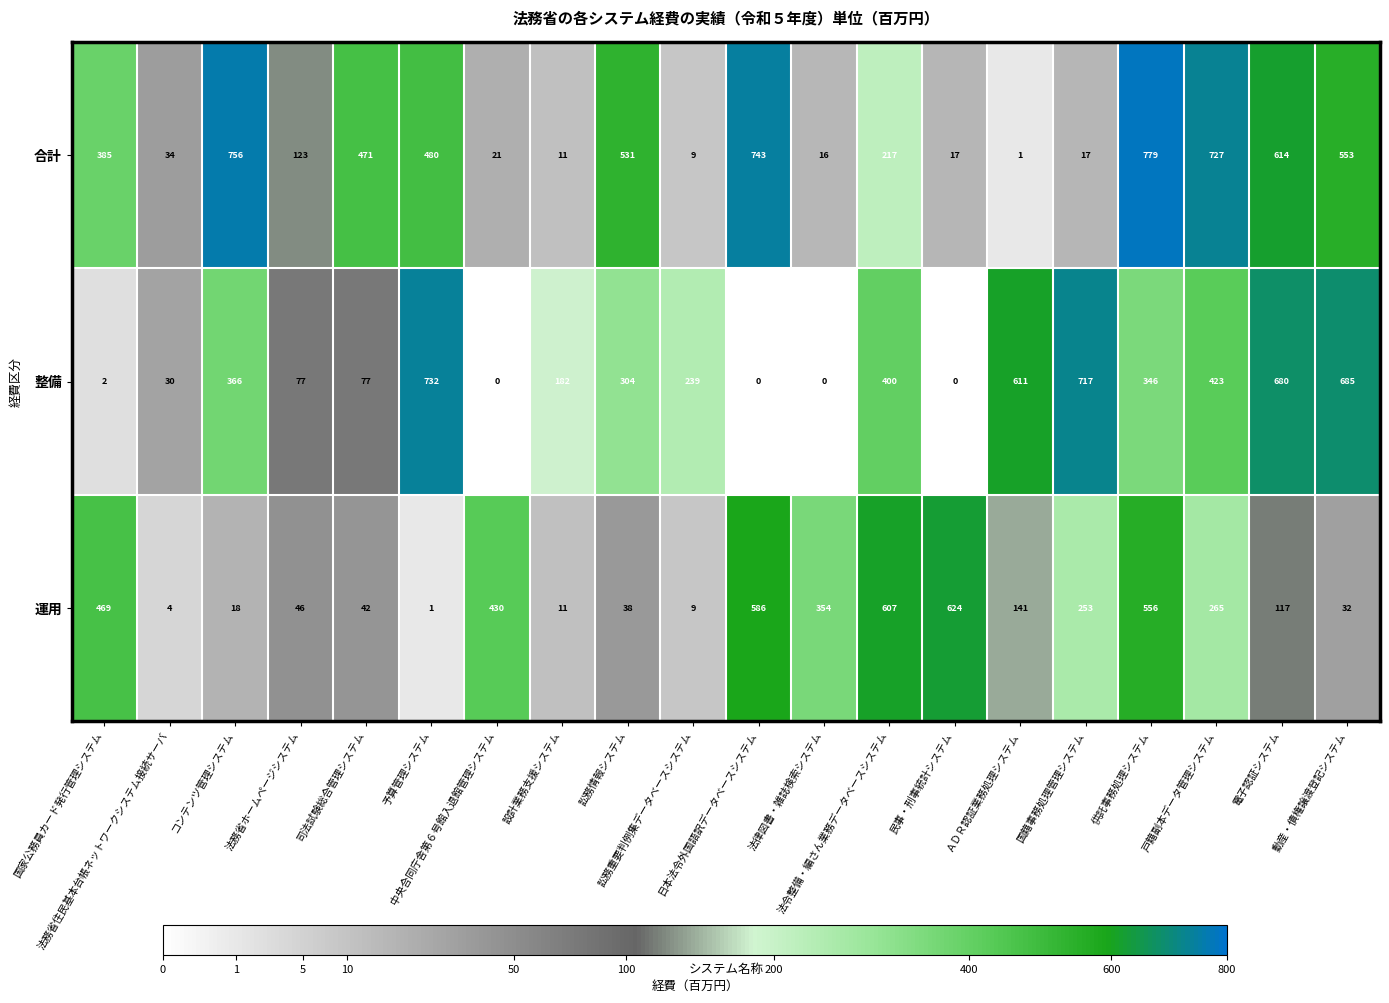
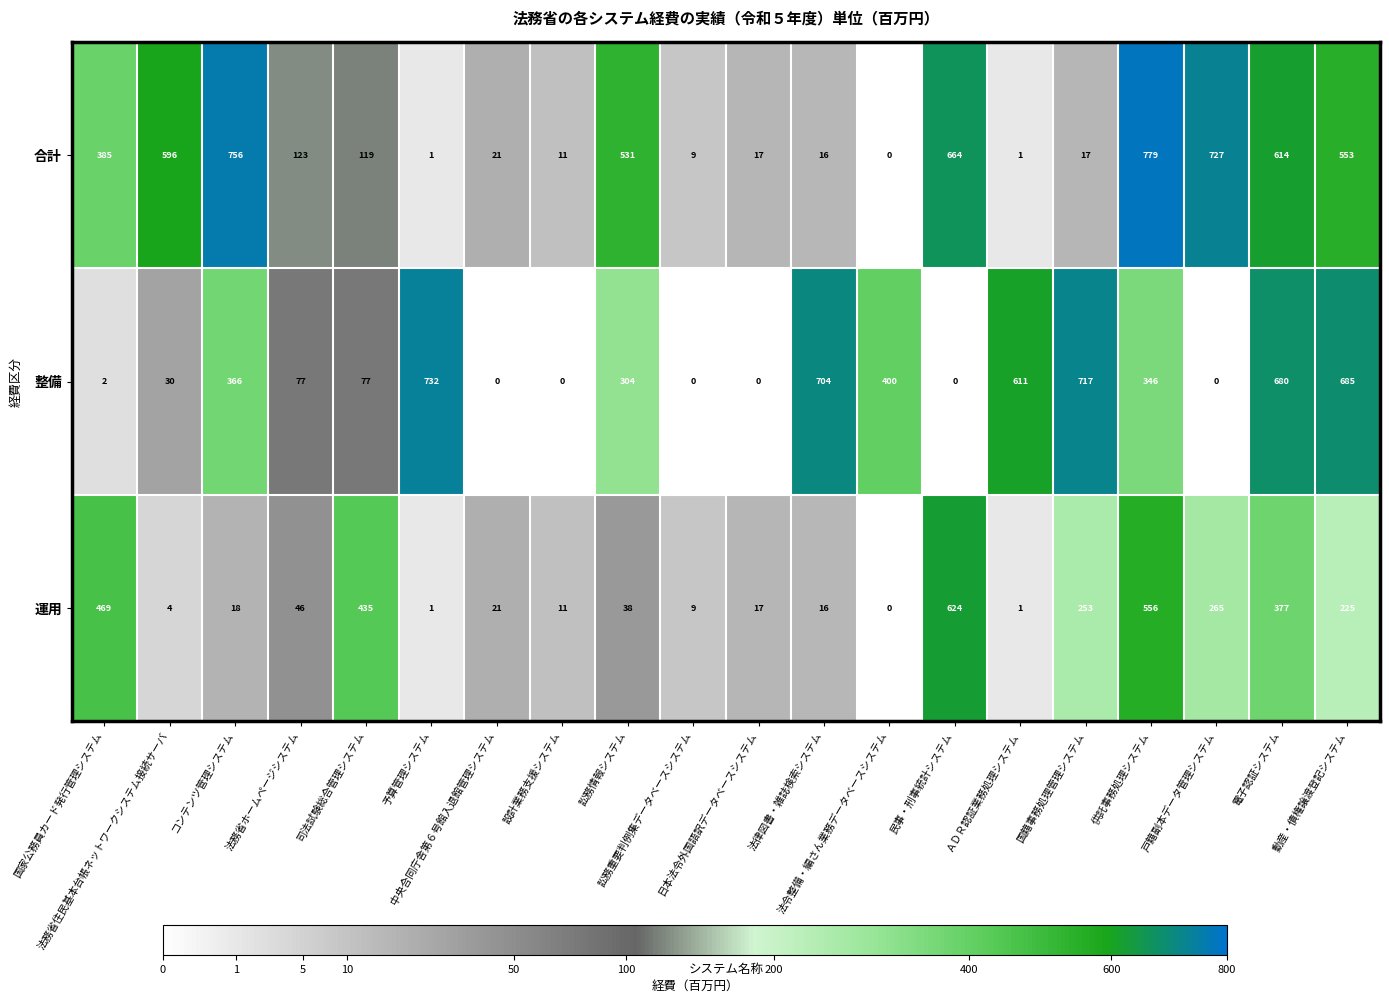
  {
    "合計": {
      "国家公務員カード発行管理システム": 385,
-     "法務省住民基本台帳ネットワークシステム接続サーバ": 34,
+     "法務省住民基本台帳ネットワークシステム接続サーバ": 596,
      "コンテンツ管理システム": 756,
      "法務省ホームページシステム": 123,
-     "司法試験総合管理システム": 471,
-     "予算管理システム": 480,
+     "司法試験総合管理システム": 119,
+     "予算管理システム": 1,
      "中央合同庁舎第６号館入退館管理システム": 21,
      "設計業務支援システム": 11,
      "訟務情報システム": 531,
      "訟務重要判例集データベースシステム": 9,
-     "日本法令外国語訳データベースシステム": 743,
+     "日本法令外国語訳データベースシステム": 17,
      "法律図書・雑誌検索システム": 16,
-     "法令整備・編さん業務データベースシステム": 217,
-     "民事・刑事統計システム": 17,
+     "法令整備・編さん業務データベースシステム": 0,
+     "民事・刑事統計システム": 664,
      "ＡＤＲ認証業務処理システム": 1,
      "国籍事務処理管理システム": 17,
      "供託事務処理システム": 779,
      "戸籍副本データ管理システム": 727,
      "電子認証システム": 614,
      "動産・債権譲渡登記システム": 553
    },
    "整備": {
      "国家公務員カード発行管理システム": 2,
      "法務省住民基本台帳ネットワークシステム接続サーバ": 30,
      "コンテンツ管理システム": 366,
      "法務省ホームページシステム": 77,
      "司法試験総合管理システム": 77,
      "予算管理システム": 732,
      "中央合同庁舎第６号館入退館管理システム": 0,
-     "設計業務支援システム": 182,
+     "設計業務支援システム": 0,
      "訟務情報システム": 304,
-     "訟務重要判例集データベースシステム": 239,
+     "訟務重要判例集データベースシステム": 0,
      "日本法令外国語訳データベースシステム": 0,
-     "法律図書・雑誌検索システム": 0,
+     "法律図書・雑誌検索システム": 704,
      "法令整備・編さん業務データベースシステム": 400,
      "民事・刑事統計システム": 0,
      "ＡＤＲ認証業務処理システム": 611,
      "国籍事務処理管理システム": 717,
      "供託事務処理システム": 346,
-     "戸籍副本データ管理システム": 423,
+     "戸籍副本データ管理システム": 0,
      "電子認証システム": 680,
      "動産・債権譲渡登記システム": 685
    },
    "運用": {
      "国家公務員カード発行管理システム": 469,
      "法務省住民基本台帳ネットワークシステム接続サーバ": 4,
      "コンテンツ管理システム": 18,
      "法務省ホームページシステム": 46,
-     "司法試験総合管理システム": 42,
+     "司法試験総合管理システム": 435,
      "予算管理システム": 1,
-     "中央合同庁舎第６号館入退館管理システム": 430,
+     "中央合同庁舎第６号館入退館管理システム": 21,
      "設計業務支援システム": 11,
      "訟務情報システム": 38,
      "訟務重要判例集データベースシステム": 9,
-     "日本法令外国語訳データベースシステム": 586,
-     "法律図書・雑誌検索システム": 354,
-     "法令整備・編さん業務データベースシステム": 607,
+     "日本法令外国語訳データベースシステム": 17,
+     "法律図書・雑誌検索システム": 16,
+     "法令整備・編さん業務データベースシステム": 0,
      "民事・刑事統計システム": 624,
-     "ＡＤＲ認証業務処理システム": 141,
+     "ＡＤＲ認証業務処理システム": 1,
      "国籍事務処理管理システム": 253,
      "供託事務処理システム": 556,
      "戸籍副本データ管理システム": 265,
-     "電子認証システム": 117,
-     "動産・債権譲渡登記システム": 32
+     "電子認証システム": 377,
+     "動産・債権譲渡登記システム": 225
    }
  }
